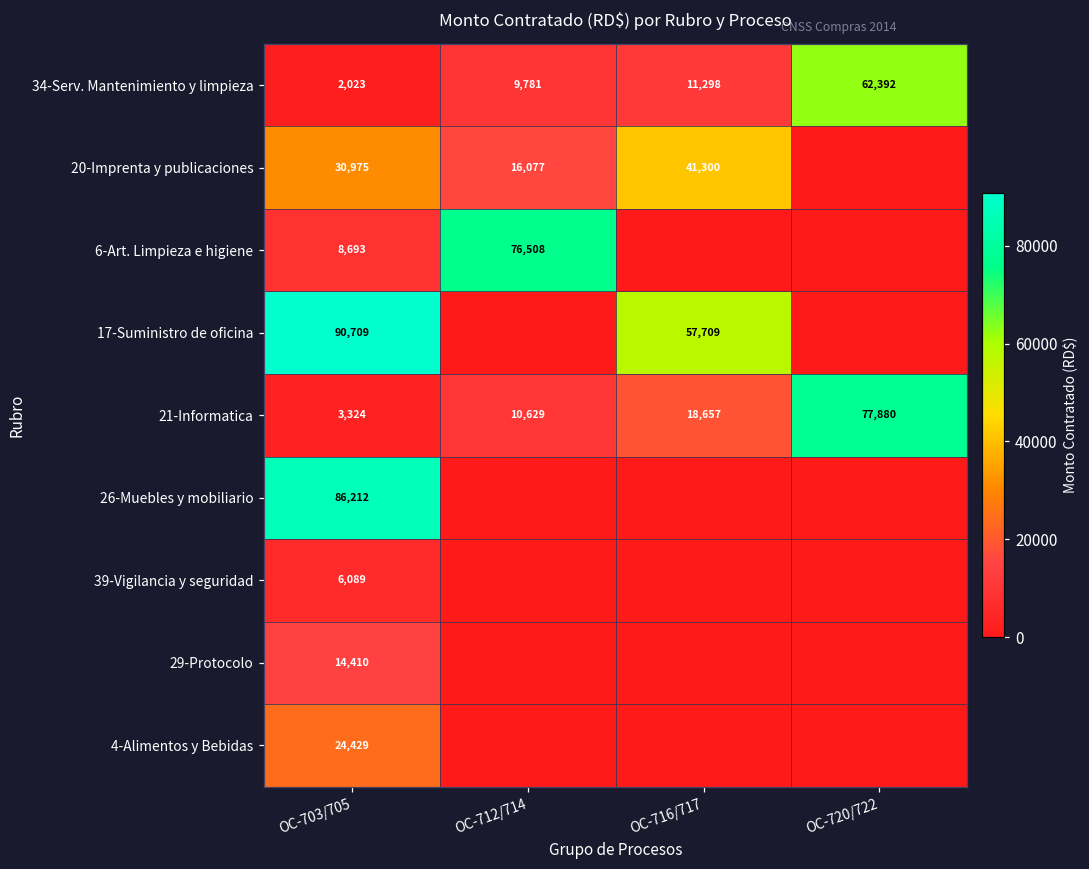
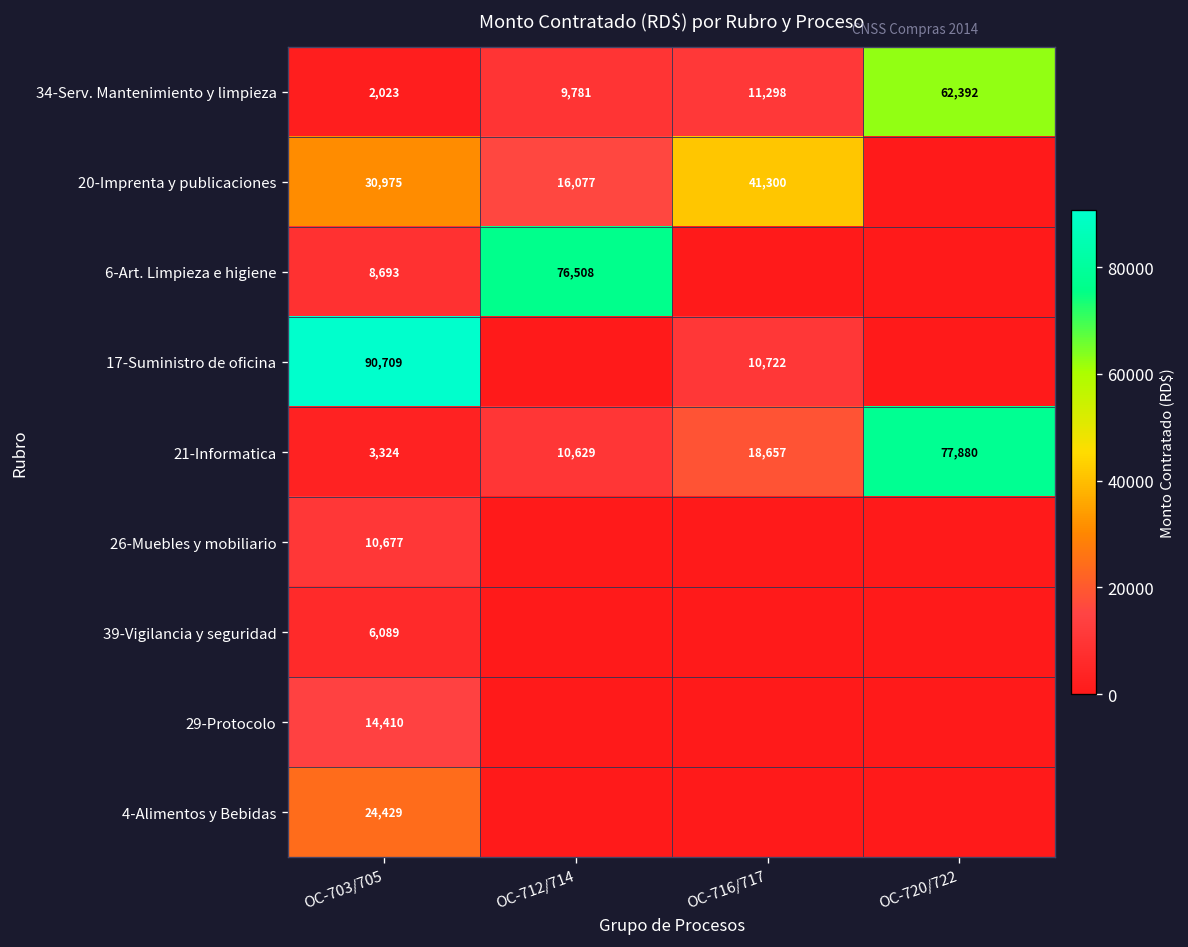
  {
    "34-Serv. Mantenimiento y limpieza": {
      "OC-703/705": "2,023",
      "OC-712/714": "9,781",
      "OC-716/717": "11,298",
      "OC-720/722": "62,392"
    },
    "20-Imprenta y publicaciones": {
      "OC-703/705": "30,975",
      "OC-712/714": "16,077",
      "OC-716/717": "41,300"
    },
    "6-Art. Limpieza e higiene": {
      "OC-703/705": "8,693",
      "OC-712/714": "76,508"
    },
    "17-Suministro de oficina": {
      "OC-703/705": "90,709",
-     "OC-716/717": "57,709"
+     "OC-716/717": "10,722"
    },
    "21-Informatica": {
      "OC-703/705": "3,324",
      "OC-712/714": "10,629",
      "OC-716/717": "18,657",
      "OC-720/722": "77,880"
    },
    "26-Muebles y mobiliario": {
-     "OC-703/705": "86,212"
+     "OC-703/705": "10,677"
    },
    "39-Vigilancia y seguridad": {
      "OC-703/705": "6,089"
    },
    "29-Protocolo": {
      "OC-703/705": "14,410"
    },
    "4-Alimentos y Bebidas": {
      "OC-703/705": "24,429"
    }
  }
